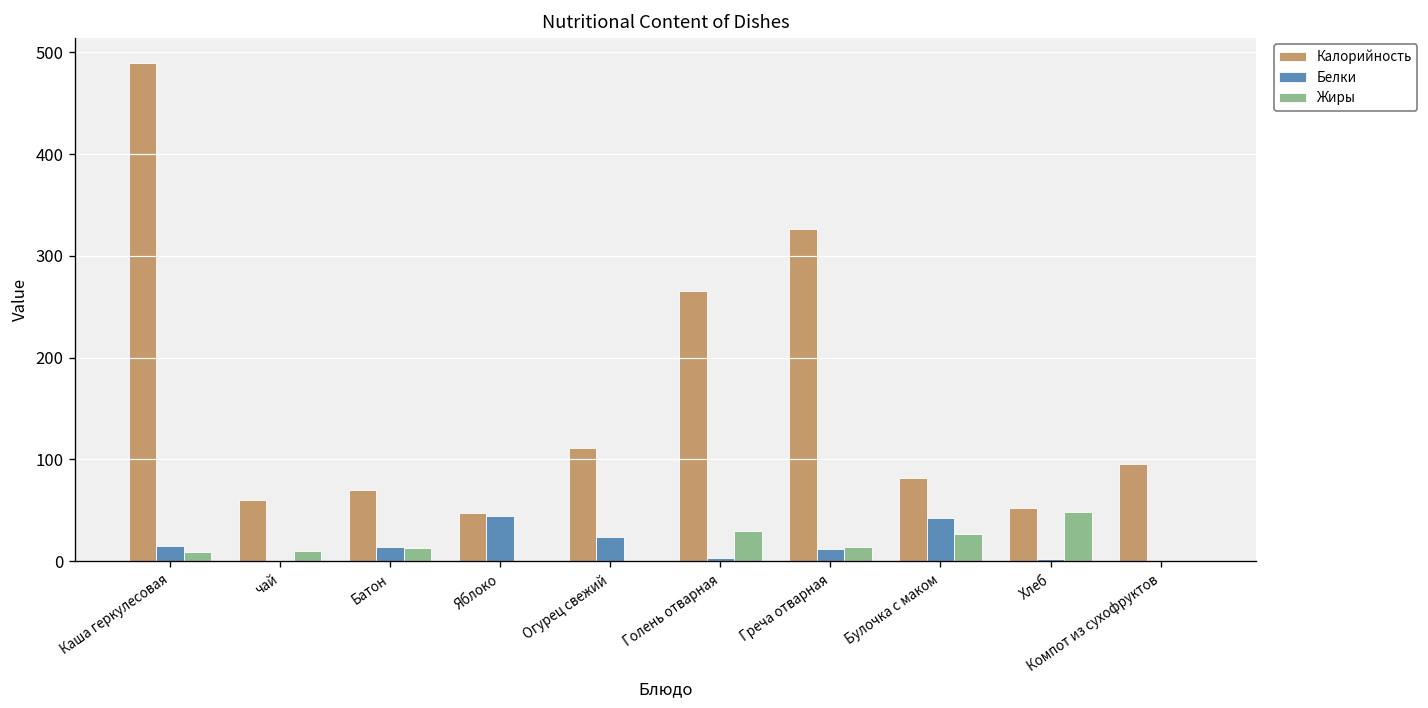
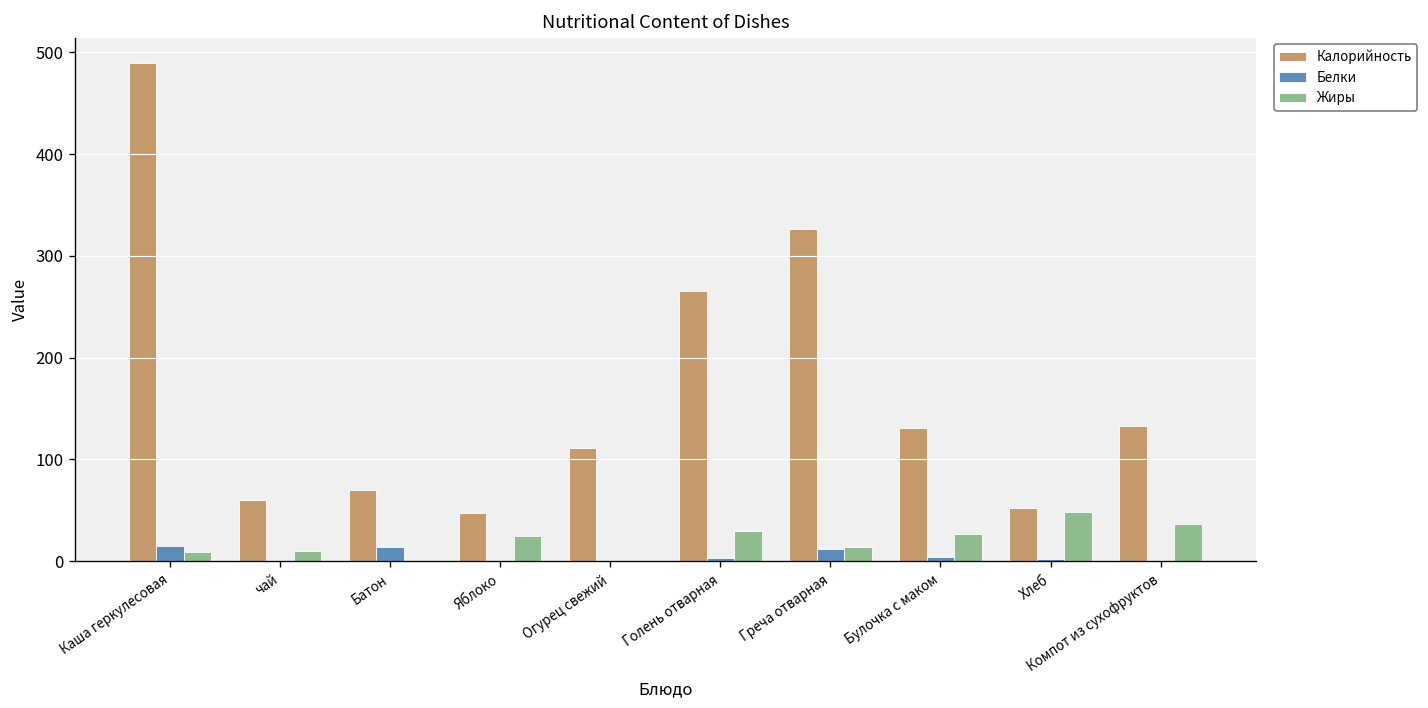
  {
    "Калорийность": {
      "Каша геркулесовая": 490,
      "чай": 60,
      "Батон": 70,
      "Яблоко": 50,
      "Огурец свежий": 110,
      "Голень отварная": 270,
      "Греча отварная": 330,
-     "Булочка с маком": 80,
+     "Булочка с маком": 130,
      "Хлеб": 50,
-     "Компот из сухофруктов": 100
+     "Компот из сухофруктов": 130
    },
    "Белки": {
      "Каша геркулесовая": 20,
      "Батон": 10,
-     "Яблоко": 40,
-     "Огурец свежий": 20,
+     "Яблоко": 0,
+     "Огурец свежий": 0,
      "Голень отварная": 0,
      "Греча отварная": 10,
-     "Булочка с маком": 40
+     "Булочка с маком": 0
    },
    "Жиры": {
      "Каша геркулесовая": 10,
      "чай": 10,
-     "Батон": 10,
-     "Яблоко": 0,
+     "Батон": 0,
+     "Яблоко": 30,
      "Огурец свежий": 0,
      "Голень отварная": 30,
      "Греча отварная": 10,
      "Булочка с маком": 30,
      "Хлеб": 50,
-     "Компот из сухофруктов": 0
+     "Компот из сухофруктов": 40
    }
  }
